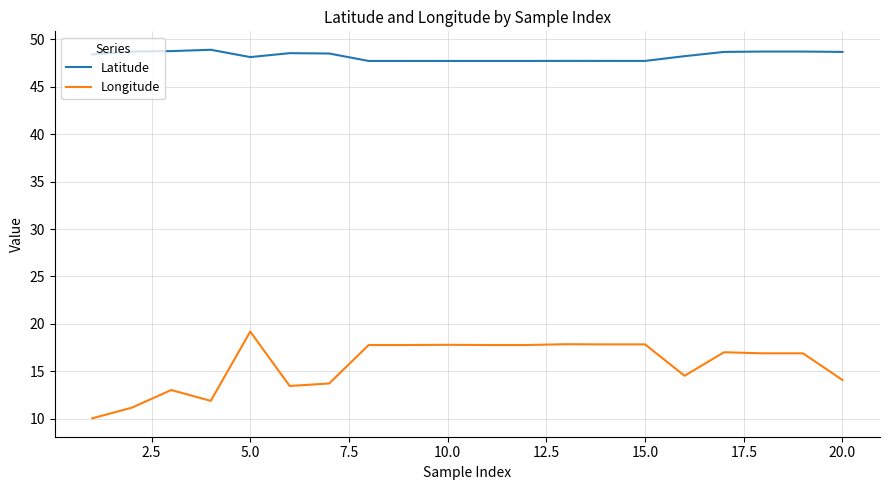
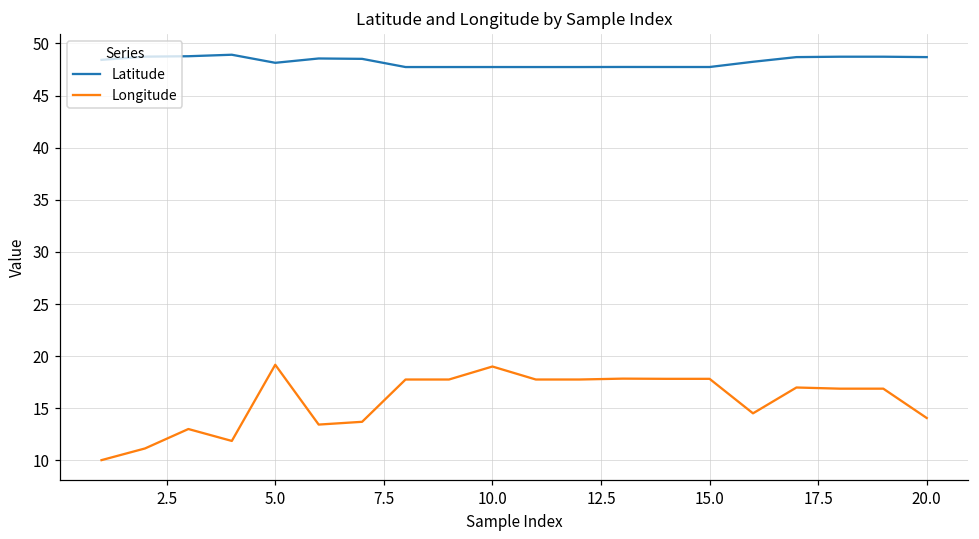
  {
    "Latitude": {
      "5.0": 48,
      "10.0": 48,
      "15.0": 48,
      "20.0": 49
    },
    "Longitude": {
      "5.0": 19,
-     "10.0": 18,
+     "10.0": 19,
      "15.0": 18,
      "20.0": 14
    }
  }
